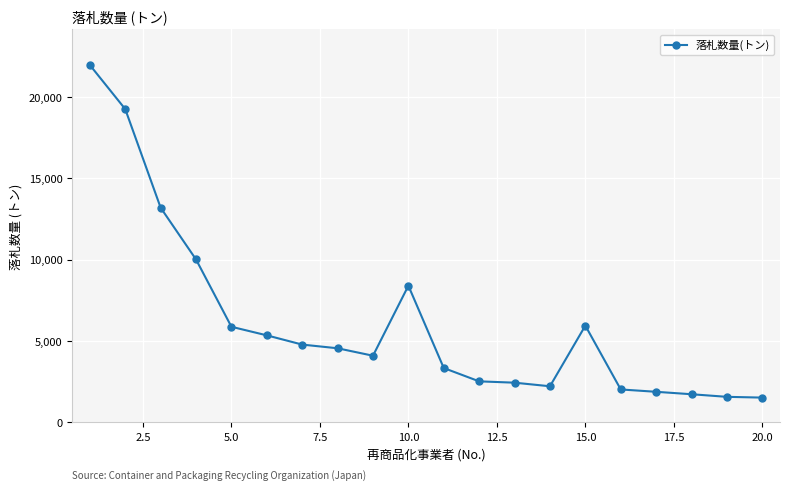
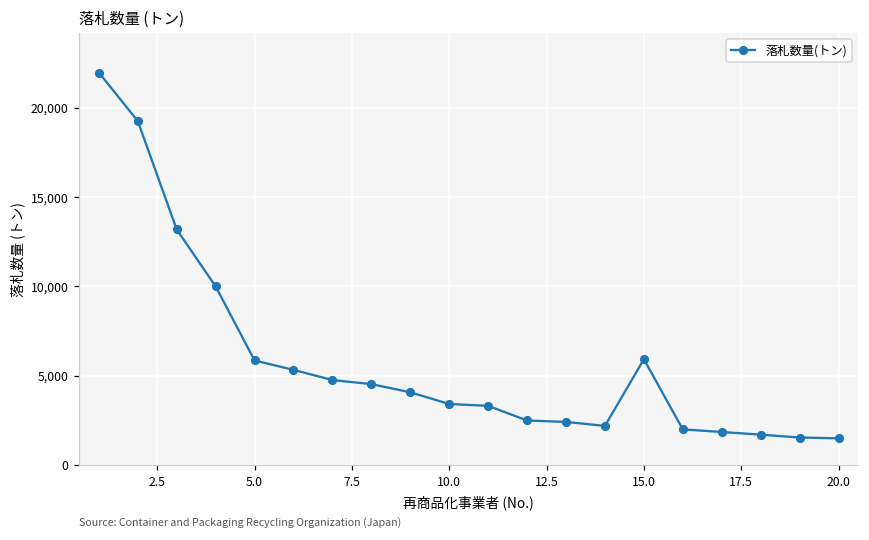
  {
    "5.0": "5,900",
-   "10.0": "8,400",
+   "10.0": "3,400",
    "15.0": "5,900",
    "20.0": "1,500"
  }
